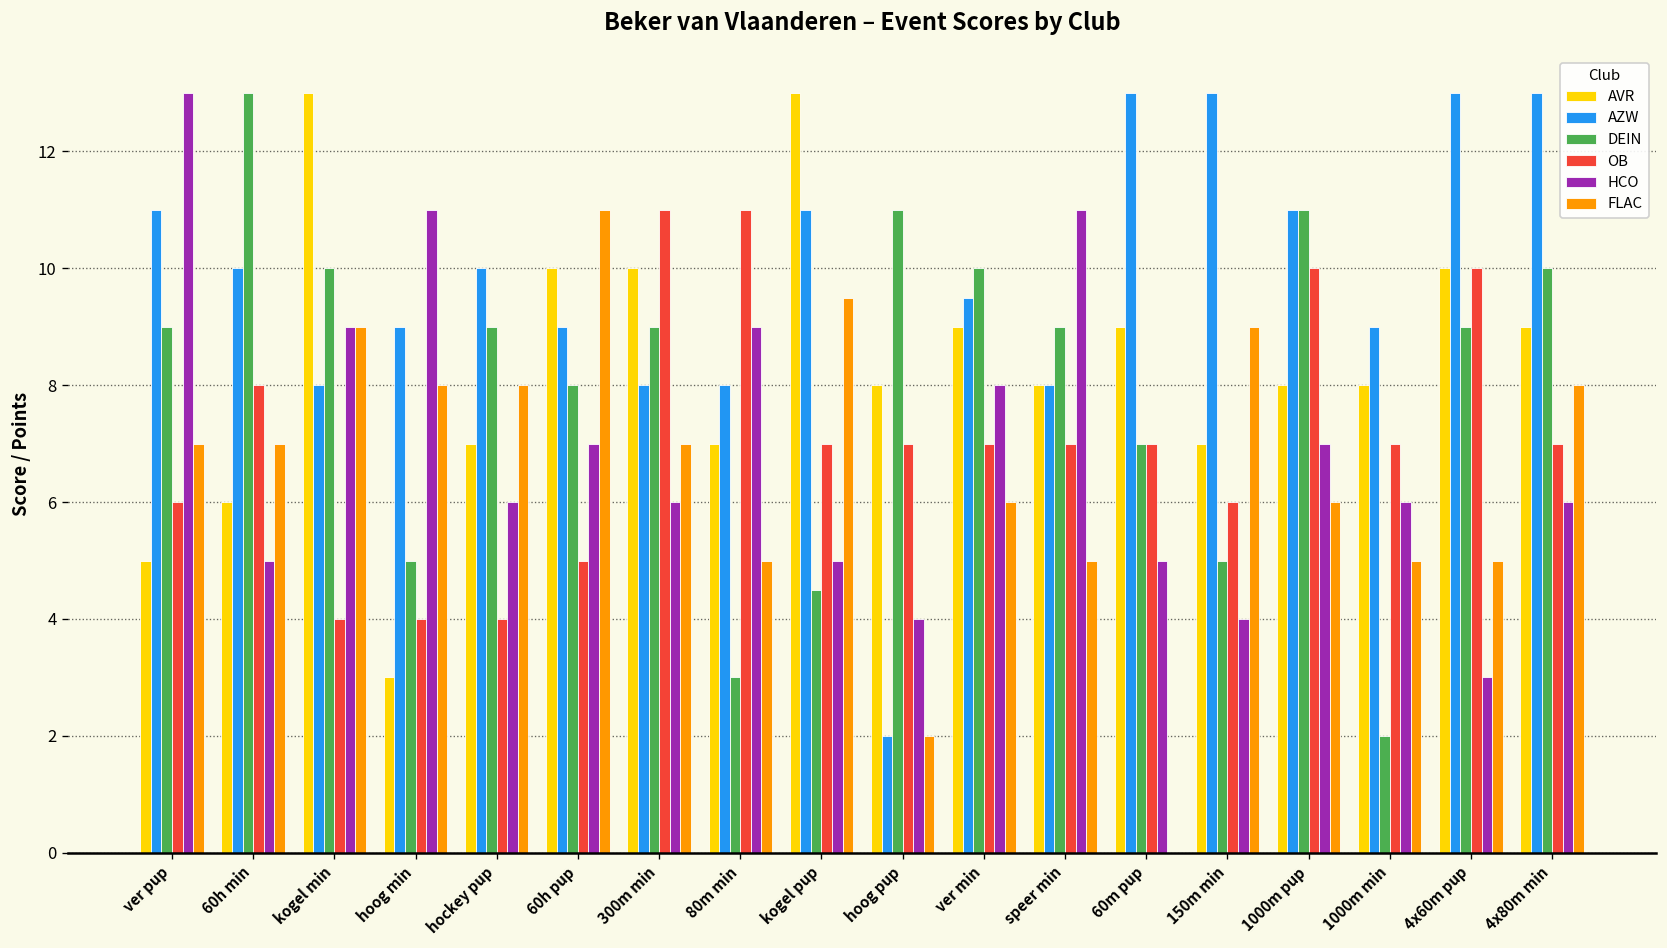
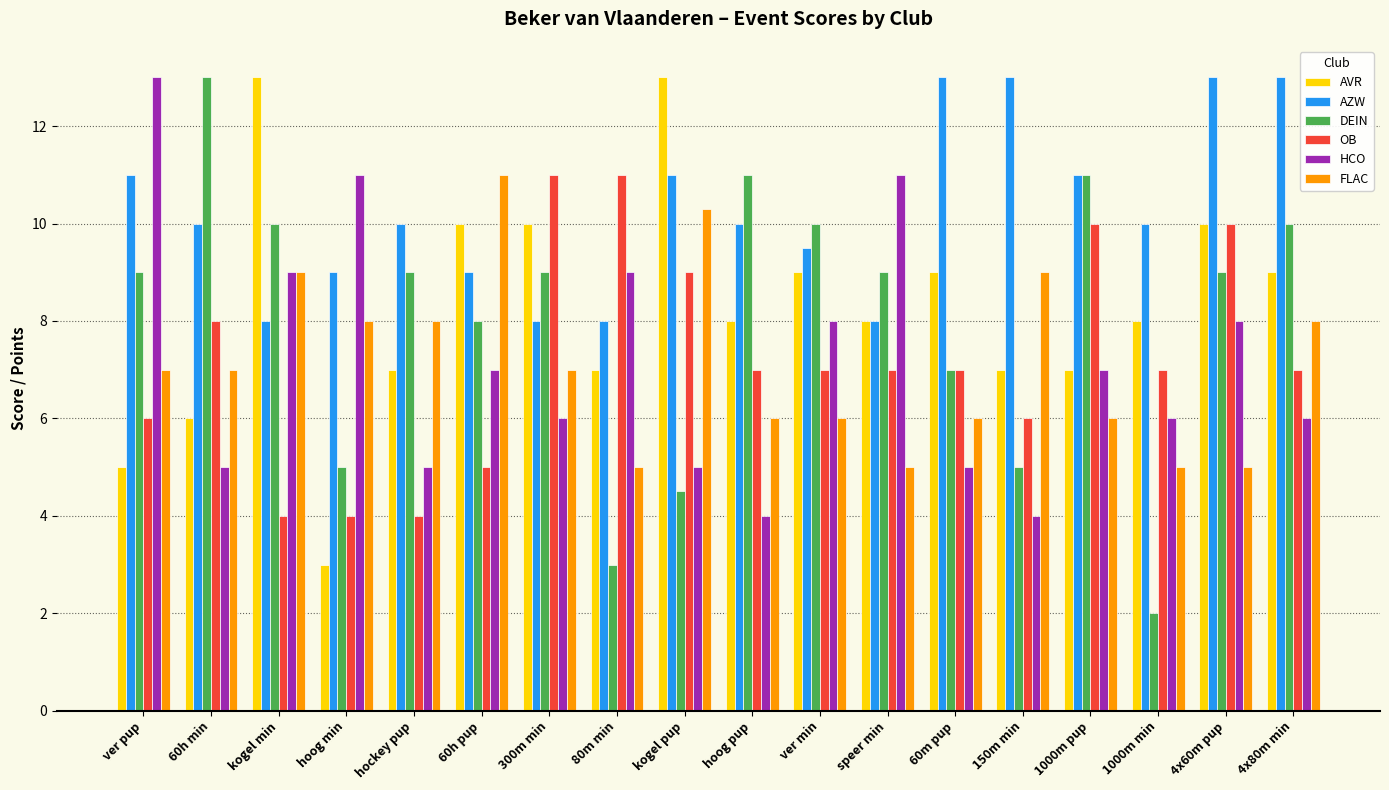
  {
    "AVR": {
      "ver pup": 5,
      "60h min": 6,
      "kogel min": 13,
      "hoog min": 3,
      "hockey pup": 7,
      "60h pup": 10,
      "300m min": 10,
      "80m min": 7,
      "kogel pup": 13,
      "hoog pup": 8,
      "ver min": 9,
      "speer min": 8,
      "60m pup": 9,
      "150m min": 7,
-     "1000m pup": 8,
+     "1000m pup": 7,
      "1000m min": 8,
      "4x60m pup": 10,
      "4x80m min": 9
    },
    "AZW": {
      "ver pup": 11,
      "60h min": 10,
      "kogel min": 8,
      "hoog min": 9,
      "hockey pup": 10,
      "60h pup": 9,
      "300m min": 8,
      "80m min": 8,
      "kogel pup": 11,
-     "hoog pup": 2,
+     "hoog pup": 10,
      "ver min": 9.5,
      "speer min": 8,
      "60m pup": 13,
      "150m min": 13,
      "1000m pup": 11,
-     "1000m min": 9,
+     "1000m min": 10,
      "4x60m pup": 13,
      "4x80m min": 13
    },
    "DEIN": {
      "ver pup": 9.0,
      "60h min": 13.0,
      "kogel min": 10.0,
      "hoog min": 5.0,
      "hockey pup": 9.0,
      "60h pup": 8.0,
      "300m min": 9.0,
      "80m min": 3.0,
      "kogel pup": 4.5,
      "hoog pup": 11.0,
      "ver min": 10.0,
      "speer min": 9.0,
      "60m pup": 7.0,
      "150m min": 5.0,
      "1000m pup": 11.0,
      "1000m min": 2.0,
      "4x60m pup": 9.0,
      "4x80m min": 10.0
    },
    "OB": {
      "ver pup": 6,
      "60h min": 8,
      "kogel min": 4,
      "hoog min": 4,
      "hockey pup": 4,
      "60h pup": 5,
      "300m min": 11,
      "80m min": 11,
-     "kogel pup": 7,
+     "kogel pup": 9,
      "hoog pup": 7,
      "ver min": 7,
      "speer min": 7,
      "60m pup": 7,
      "150m min": 6,
      "1000m pup": 10,
      "1000m min": 7,
      "4x60m pup": 10,
      "4x80m min": 7
    },
    "HCO": {
      "ver pup": 13,
      "60h min": 5,
      "kogel min": 9,
      "hoog min": 11,
-     "hockey pup": 6,
+     "hockey pup": 5,
      "60h pup": 7,
      "300m min": 6,
      "80m min": 9,
      "kogel pup": 5,
      "hoog pup": 4,
      "ver min": 8,
      "speer min": 11,
      "60m pup": 5,
      "150m min": 4,
      "1000m pup": 7,
      "1000m min": 6,
-     "4x60m pup": 3,
+     "4x60m pup": 8,
      "4x80m min": 6
    },
    "FLAC": {
      "ver pup": 7.0,
      "60h min": 7.0,
      "kogel min": 9.0,
      "hoog min": 8.0,
      "hockey pup": 8.0,
      "60h pup": 11.0,
      "300m min": 7.0,
      "80m min": 5.0,
-     "kogel pup": 9.5,
-     "hoog pup": 2,
+     "kogel pup": 10.3,
+     "hoog pup": 6,
      "ver min": 6.0,
      "speer min": 5.0,
-     "60m pup": 0,
+     "60m pup": 6,
      "150m min": 9.0,
      "1000m pup": 6.0,
      "1000m min": 5.0,
      "4x60m pup": 5.0,
      "4x80m min": 8.0
    }
  }
